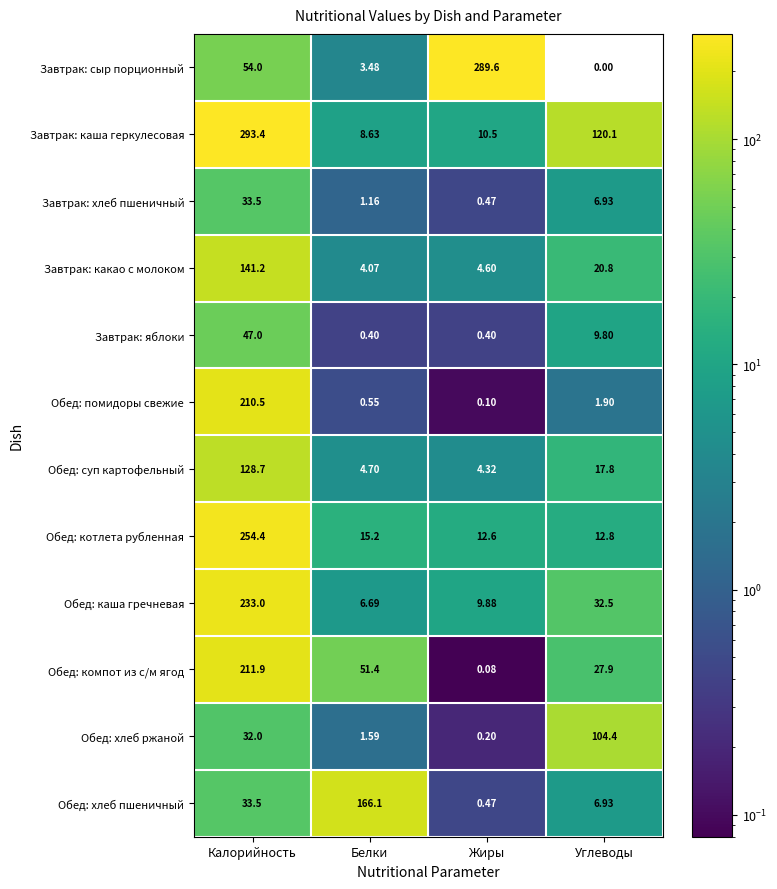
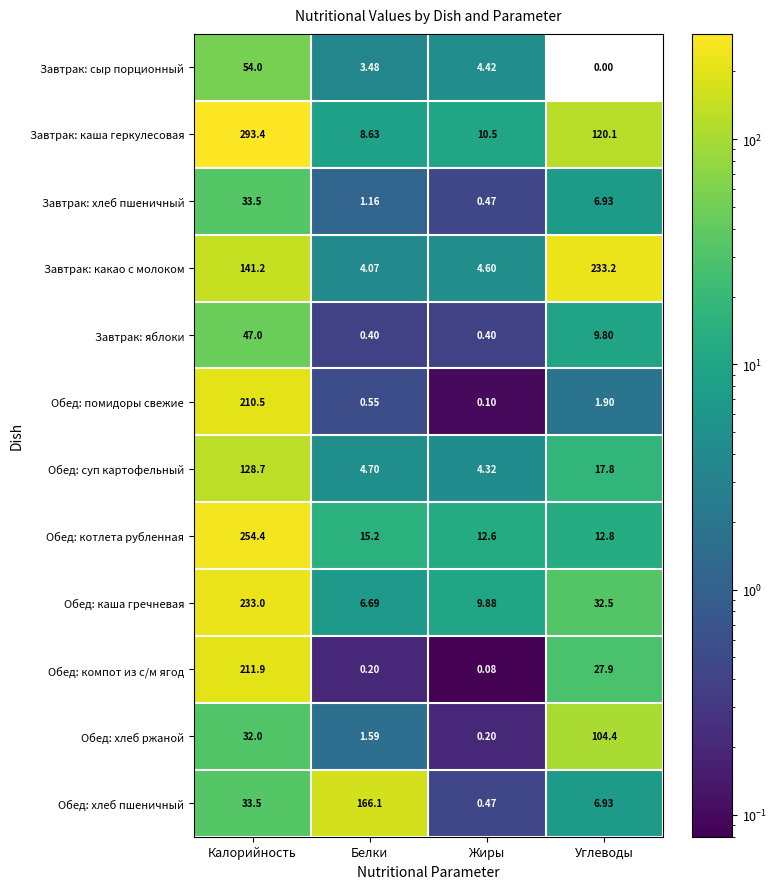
  {
    "Завтрак: сыр порционный": {
      "Калорийность": 54.0,
      "Белки": 3.48,
-     "Жиры": 289.6,
+     "Жиры": 4.42,
      "Углеводы": 0.00
    },
    "Завтрак: каша геркулесовая": {
      "Калорийность": 293.4,
      "Белки": 8.63,
      "Жиры": 10.5,
      "Углеводы": 120.1
    },
    "Завтрак: хлеб пшеничный": {
      "Калорийность": 33.5,
      "Белки": 1.16,
      "Жиры": 0.47,
      "Углеводы": 6.93
    },
    "Завтрак: какао с молоком": {
      "Калорийность": 141.2,
      "Белки": 4.07,
      "Жиры": 4.60,
-     "Углеводы": 20.8
+     "Углеводы": 233.2
    },
    "Завтрак: яблоки": {
      "Калорийность": 47.0,
      "Белки": 0.40,
      "Жиры": 0.40,
      "Углеводы": 9.80
    },
    "Обед: помидоры свежие": {
      "Калорийность": 210.5,
      "Белки": 0.55,
      "Жиры": 0.10,
      "Углеводы": 1.90
    },
    "Обед: суп картофельный": {
      "Калорийность": 128.7,
      "Белки": 4.70,
      "Жиры": 4.32,
      "Углеводы": 17.8
    },
    "Обед: котлета рубленная": {
      "Калорийность": 254.4,
      "Белки": 15.2,
      "Жиры": 12.6,
      "Углеводы": 12.8
    },
    "Обед: каша гречневая": {
      "Калорийность": 233.0,
      "Белки": 6.69,
      "Жиры": 9.88,
      "Углеводы": 32.5
    },
    "Обед: компот из с/м ягод": {
      "Калорийность": 211.9,
-     "Белки": 51.4,
+     "Белки": 0.20,
      "Жиры": 0.08,
      "Углеводы": 27.9
    },
    "Обед: хлеб ржаной": {
      "Калорийность": 32.0,
      "Белки": 1.59,
      "Жиры": 0.20,
      "Углеводы": 104.4
    },
    "Обед: хлеб пшеничный": {
      "Калорийность": 33.5,
      "Белки": 166.1,
      "Жиры": 0.47,
      "Углеводы": 6.93
    }
  }
